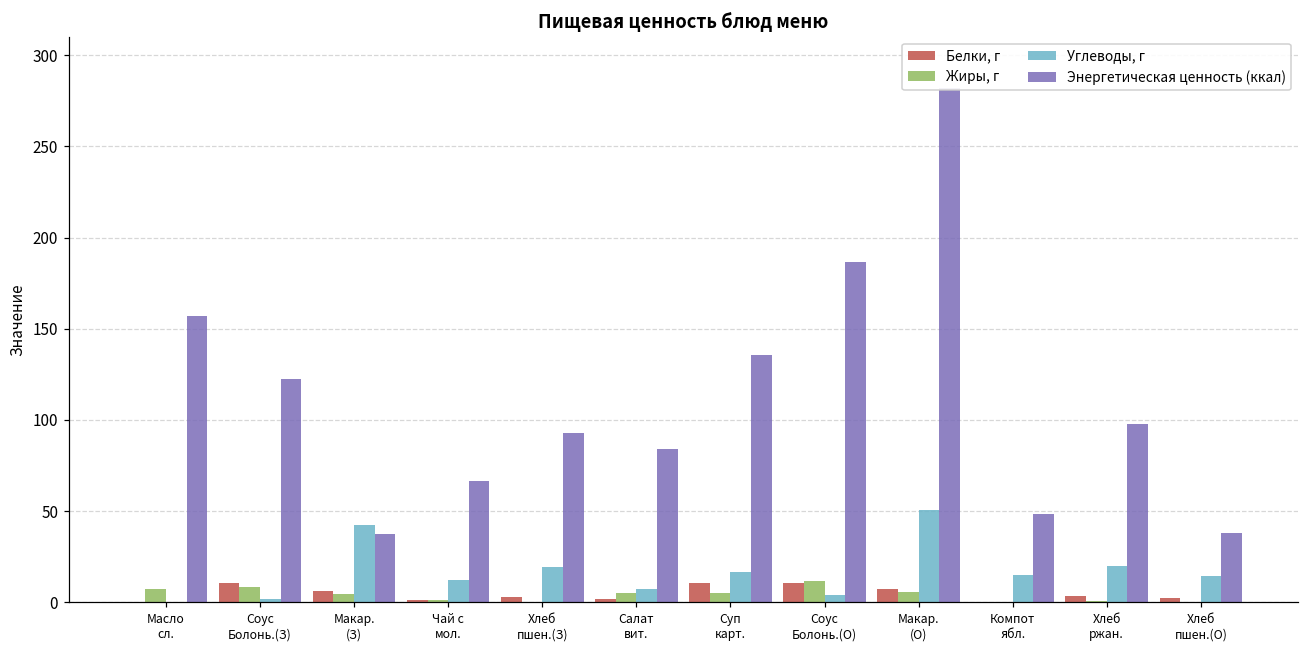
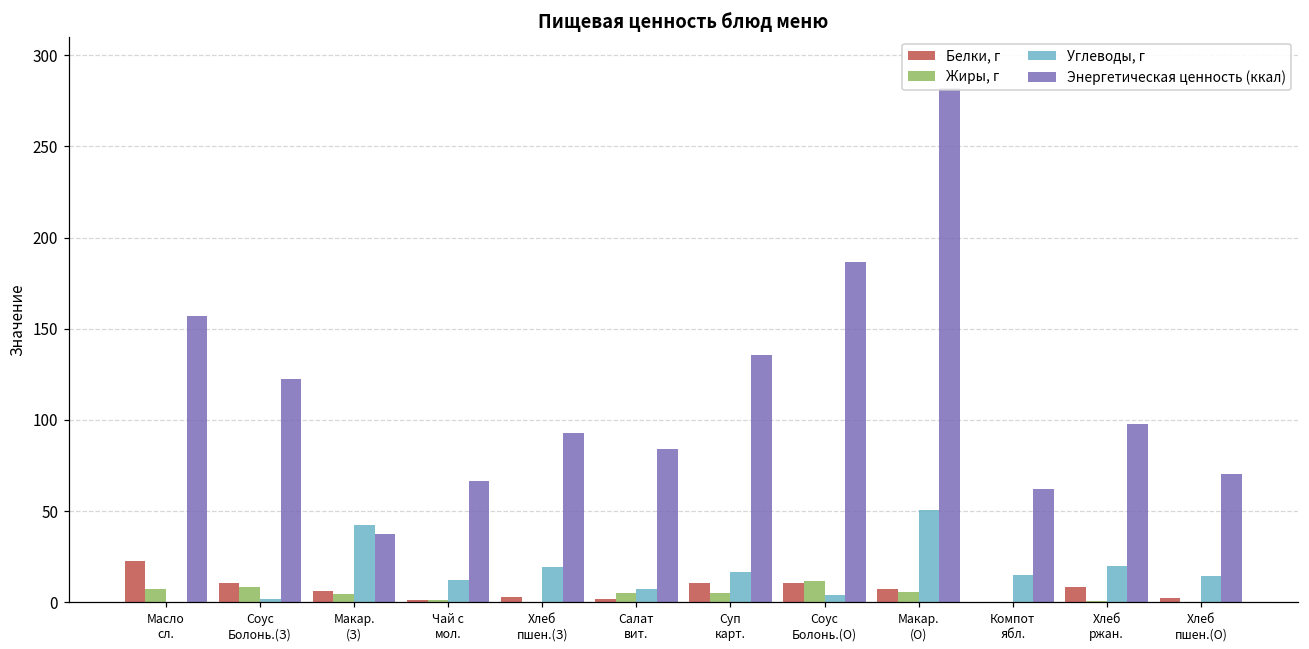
  {
    "Белки, г": {
-     "Масло сл.": 0,
+     "Масло сл.": 23,
      "Соус Болонь.(З)": 11,
      "Макар. (З)": 6,
      "Хлеб пшен.(З)": 3,
      "Салат вит.": 2,
      "Суп карт.": 11,
      "Соус Болонь.(О)": 10,
      "Макар. (О)": 7,
-     "Хлеб ржан.": 3,
+     "Хлеб ржан.": 9,
      "Хлеб пшен.(О)": 2
    },
    "Жиры, г": {
      "Масло сл.": 7,
      "Соус Болонь.(З)": 8,
      "Макар. (З)": 5,
      "Салат вит.": 5,
      "Суп карт.": 5,
      "Соус Болонь.(О)": 12,
      "Макар. (О)": 5
    },
    "Углеводы, г": {
      "Соус Болонь.(З)": 2,
      "Макар. (З)": 42,
      "Чай с мол.": 12,
      "Хлеб пшен.(З)": 19,
      "Салат вит.": 7,
      "Суп карт.": 17,
      "Соус Болонь.(О)": 4,
      "Макар. (О)": 51,
      "Компот ябл.": 15,
      "Хлеб ржан.": 20,
      "Хлеб пшен.(О)": 14
    },
    "Энергетическая ценность (ккал)": {
      "Масло сл.": 157,
      "Соус Болонь.(З)": 123,
      "Макар. (З)": 38,
      "Чай с мол.": 67,
      "Хлеб пшен.(З)": 93,
      "Салат вит.": 84,
      "Суп карт.": 136,
      "Соус Болонь.(О)": 186,
-     "Компот ябл.": 48,
+     "Компот ябл.": 62,
      "Хлеб ржан.": 98,
-     "Хлеб пшен.(О)": 38
+     "Хлеб пшен.(О)": 70
    }
  }
